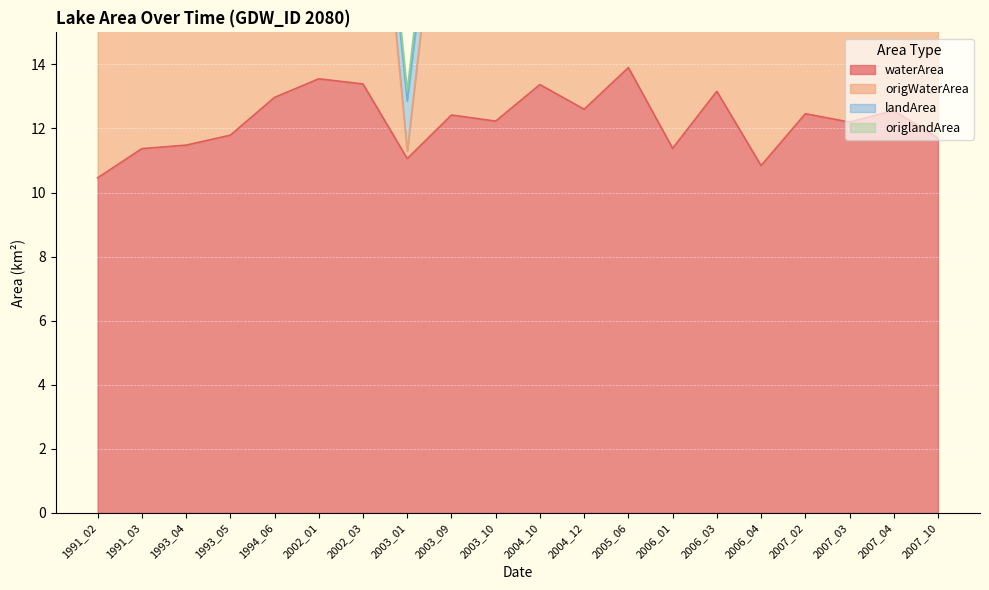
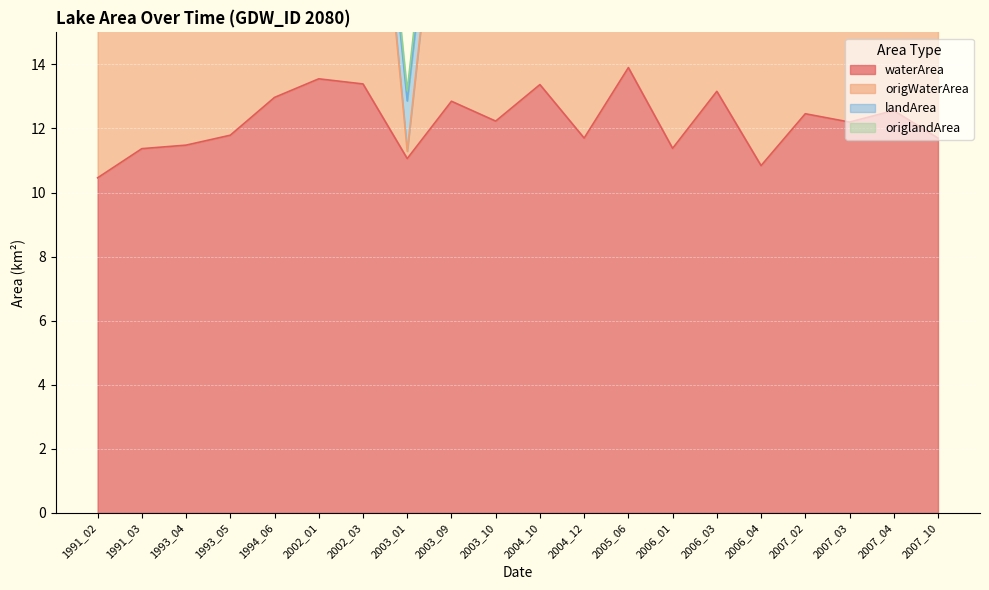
  {
    "waterArea": {
      "1991_02": 10.5,
      "1991_03": 11.4,
      "1993_04": 11.5,
      "1993_05": 11.8,
      "1994_06": 13.0,
      "2002_01": 13.6,
      "2002_03": 13.4,
      "2003_01": 11.1,
-     "2003_09": 12.4,
+     "2003_09": 12.9,
      "2003_10": 12.2,
      "2004_10": 13.4,
-     "2004_12": 12.6,
+     "2004_12": 11.7,
      "2005_06": 13.9,
      "2006_01": 11.4,
      "2006_03": 13.2,
      "2006_04": 10.8,
      "2007_02": 12.5
    },
    "origWaterArea": {
      "2003_01": 0.2
    },
    "landArea": {
      "2003_01": 1.6
    },
    "origlandArea": {
      "2003_01": 0.3
    }
  }
